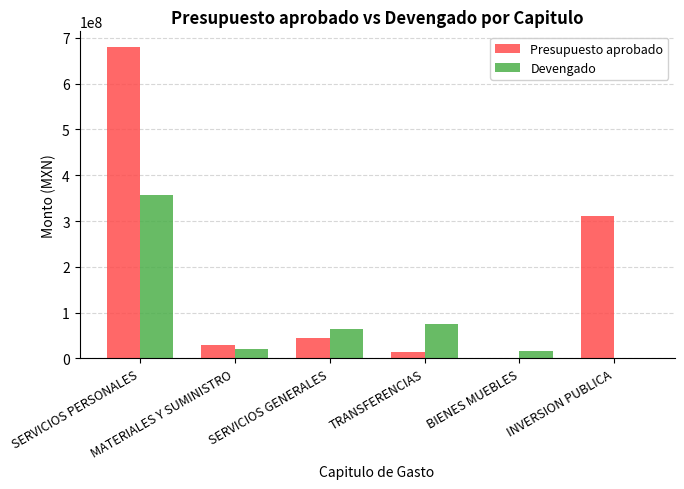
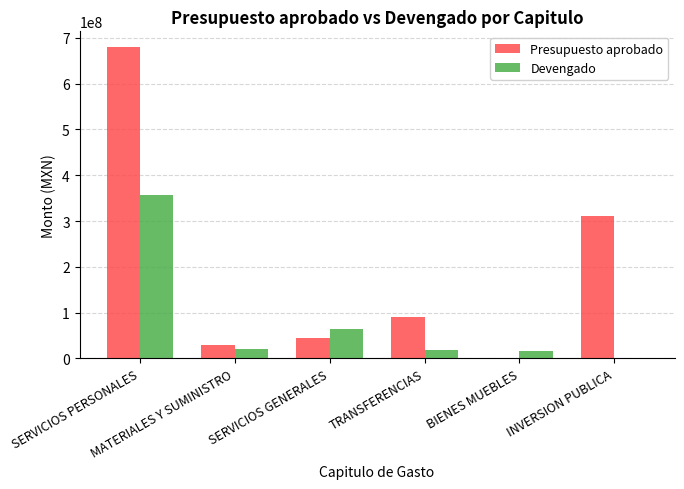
  {
    "Presupuesto aprobado": {
      "SERVICIOS PERSONALES": 680000000,
      "MATERIALES Y SUMINISTRO": 30000000,
      "SERVICIOS GENERALES": 40000000,
-     "TRANSFERENCIAS": 10000000,
+     "TRANSFERENCIAS": 90000000,
      "BIENES MUEBLES": 0,
      "INVERSION PUBLICA": 310000000
    },
    "Devengado": {
      "SERVICIOS PERSONALES": 360000000,
      "MATERIALES Y SUMINISTRO": 20000000,
      "SERVICIOS GENERALES": 60000000,
-     "TRANSFERENCIAS": 80000000,
+     "TRANSFERENCIAS": 20000000,
      "BIENES MUEBLES": 20000000,
      "INVERSION PUBLICA": 0
    }
  }
